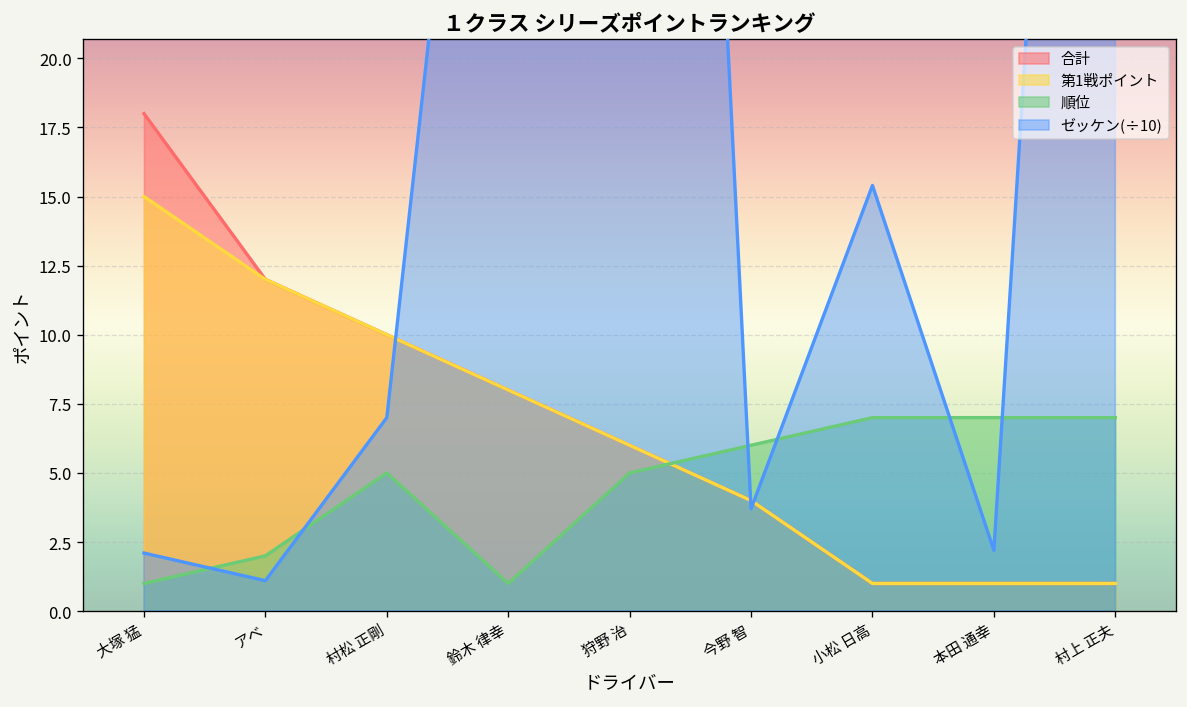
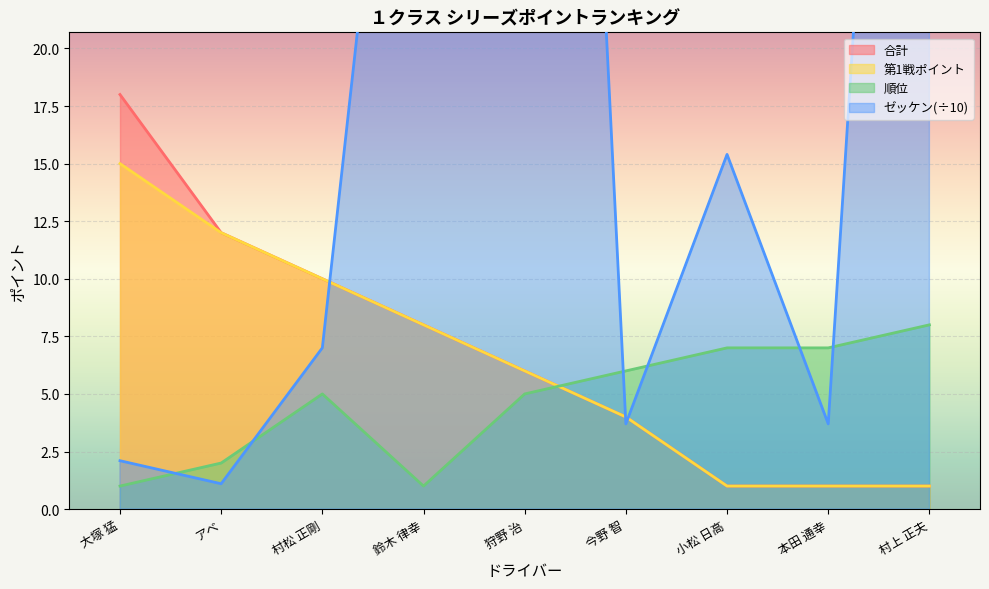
  {
    "合計": {
      "大塚 猛": 18.0
    },
    "第1戦ポイント": {
      "大塚 猛": 15.0
    },
    "順位": {
      "大塚 猛": 1,
      "アベ": 2,
      "村松 正剛": 5,
      "鈴木 律幸": 1,
      "狩野 治": 5,
      "今野 智": 6,
      "小松 日高": 7,
      "本田 通幸": 7,
-     "村上 正夫": 7
+     "村上 正夫": 8
    },
    "ゼッケン(÷10)": {
      "大塚 猛": 2.1,
      "アベ": 1.1,
      "村松 正剛": 7.0,
      "今野 智": 3.7,
      "小松 日高": 15.4,
-     "本田 通幸": 2.2
+     "本田 通幸": 3.7
    }
  }
